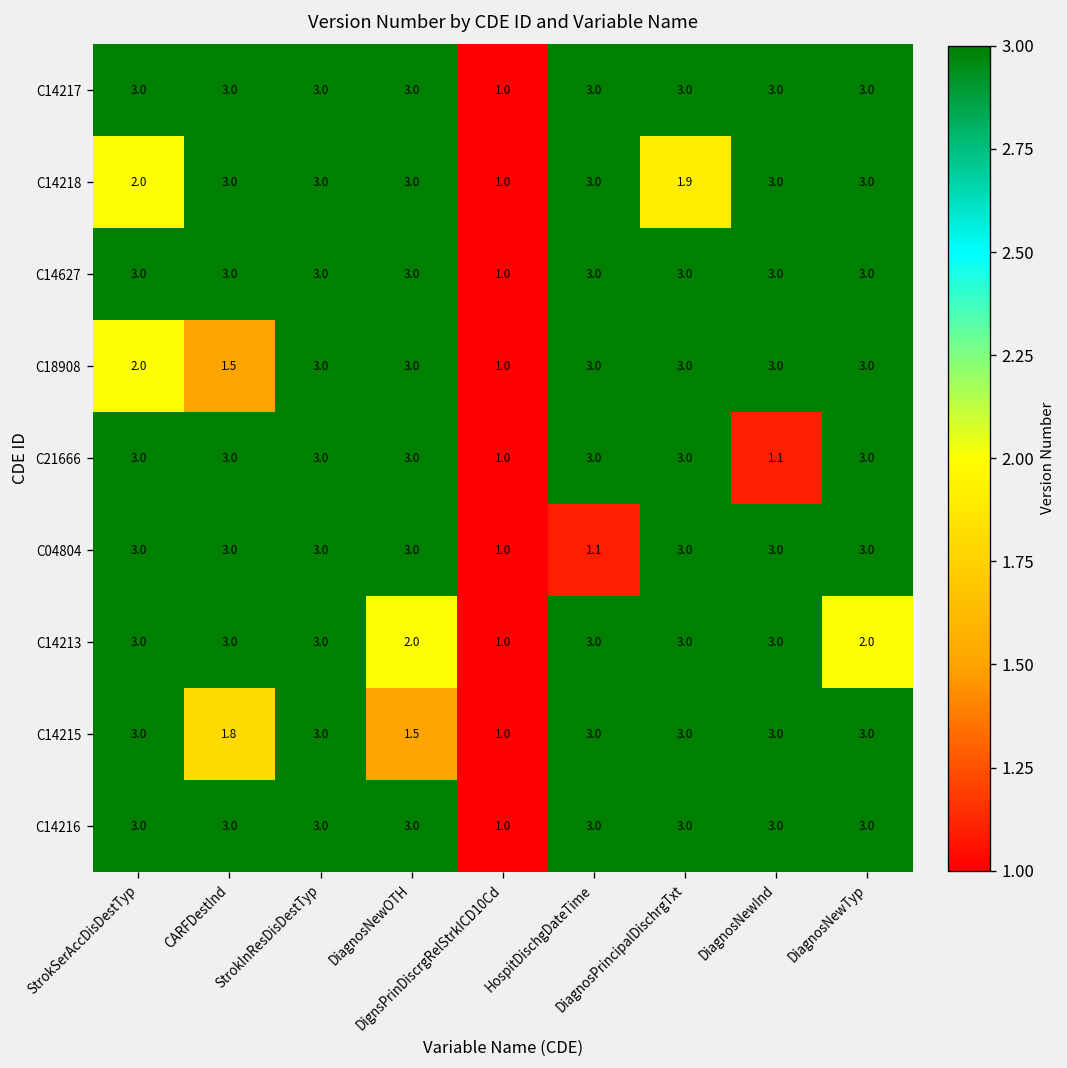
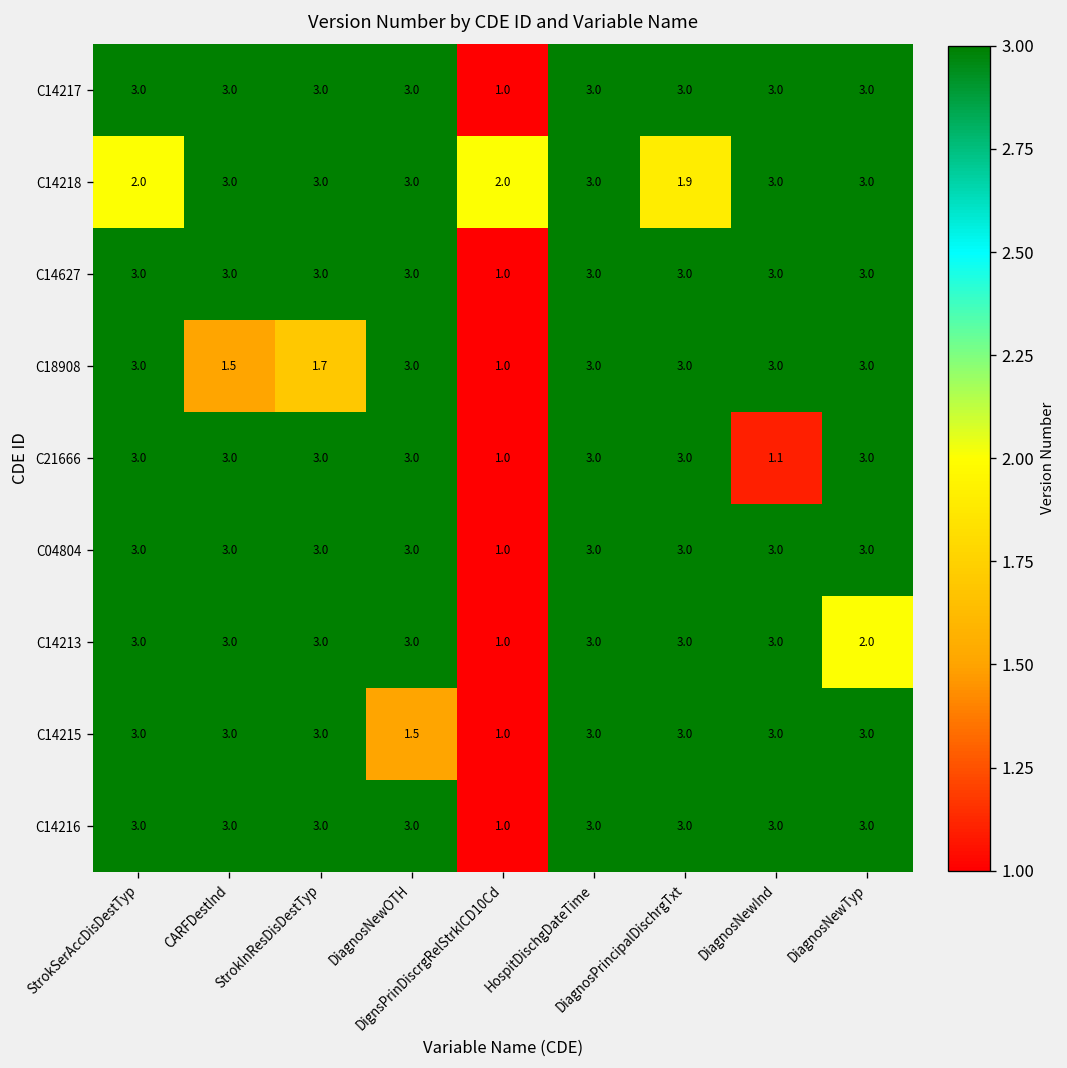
  {
    "C14217": {
      "StrokSerAccDisDestTyp": 3.0,
      "CARFDestInd": 3.0,
      "StrokInResDisDestTyp": 3.0,
      "DiagnosNewOTH": 3.0,
      "DignsPrinDiscrgRelStrkICD10Cd": 1.0,
      "HospitDischgDateTime": 3.0,
      "DiagnosPrincipalDischrgTxt": 3.0,
      "DiagnosNewInd": 3.0,
      "DiagnosNewTyp": 3.0
    },
    "C14218": {
      "StrokSerAccDisDestTyp": 2.0,
      "CARFDestInd": 3.0,
      "StrokInResDisDestTyp": 3.0,
      "DiagnosNewOTH": 3.0,
-     "DignsPrinDiscrgRelStrkICD10Cd": 1.0,
+     "DignsPrinDiscrgRelStrkICD10Cd": 2.0,
      "HospitDischgDateTime": 3.0,
      "DiagnosPrincipalDischrgTxt": 1.9,
      "DiagnosNewInd": 3.0,
      "DiagnosNewTyp": 3.0
    },
    "C14627": {
      "StrokSerAccDisDestTyp": 3.0,
      "CARFDestInd": 3.0,
      "StrokInResDisDestTyp": 3.0,
      "DiagnosNewOTH": 3.0,
      "DignsPrinDiscrgRelStrkICD10Cd": 1.0,
      "HospitDischgDateTime": 3.0,
      "DiagnosPrincipalDischrgTxt": 3.0,
      "DiagnosNewInd": 3.0,
      "DiagnosNewTyp": 3.0
    },
    "C18908": {
-     "StrokSerAccDisDestTyp": 2.0,
+     "StrokSerAccDisDestTyp": 3.0,
      "CARFDestInd": 1.5,
-     "StrokInResDisDestTyp": 3.0,
+     "StrokInResDisDestTyp": 1.7,
      "DiagnosNewOTH": 3.0,
      "DignsPrinDiscrgRelStrkICD10Cd": 1.0,
      "HospitDischgDateTime": 3.0,
      "DiagnosPrincipalDischrgTxt": 3.0,
      "DiagnosNewInd": 3.0,
      "DiagnosNewTyp": 3.0
    },
    "C21666": {
      "StrokSerAccDisDestTyp": 3.0,
      "CARFDestInd": 3.0,
      "StrokInResDisDestTyp": 3.0,
      "DiagnosNewOTH": 3.0,
      "DignsPrinDiscrgRelStrkICD10Cd": 1.0,
      "HospitDischgDateTime": 3.0,
      "DiagnosPrincipalDischrgTxt": 3.0,
      "DiagnosNewInd": 1.1,
      "DiagnosNewTyp": 3.0
    },
    "C04804": {
      "StrokSerAccDisDestTyp": 3.0,
      "CARFDestInd": 3.0,
      "StrokInResDisDestTyp": 3.0,
      "DiagnosNewOTH": 3.0,
      "DignsPrinDiscrgRelStrkICD10Cd": 1.0,
-     "HospitDischgDateTime": 1.1,
+     "HospitDischgDateTime": 3.0,
      "DiagnosPrincipalDischrgTxt": 3.0,
      "DiagnosNewInd": 3.0,
      "DiagnosNewTyp": 3.0
    },
    "C14213": {
      "StrokSerAccDisDestTyp": 3.0,
      "CARFDestInd": 3.0,
      "StrokInResDisDestTyp": 3.0,
-     "DiagnosNewOTH": 2.0,
+     "DiagnosNewOTH": 3.0,
      "DignsPrinDiscrgRelStrkICD10Cd": 1.0,
      "HospitDischgDateTime": 3.0,
      "DiagnosPrincipalDischrgTxt": 3.0,
      "DiagnosNewInd": 3.0,
      "DiagnosNewTyp": 2.0
    },
    "C14215": {
      "StrokSerAccDisDestTyp": 3.0,
-     "CARFDestInd": 1.8,
+     "CARFDestInd": 3.0,
      "StrokInResDisDestTyp": 3.0,
      "DiagnosNewOTH": 1.5,
      "DignsPrinDiscrgRelStrkICD10Cd": 1.0,
      "HospitDischgDateTime": 3.0,
      "DiagnosPrincipalDischrgTxt": 3.0,
      "DiagnosNewInd": 3.0,
      "DiagnosNewTyp": 3.0
    },
    "C14216": {
      "StrokSerAccDisDestTyp": 3.0,
      "CARFDestInd": 3.0,
      "StrokInResDisDestTyp": 3.0,
      "DiagnosNewOTH": 3.0,
      "DignsPrinDiscrgRelStrkICD10Cd": 1.0,
      "HospitDischgDateTime": 3.0,
      "DiagnosPrincipalDischrgTxt": 3.0,
      "DiagnosNewInd": 3.0,
      "DiagnosNewTyp": 3.0
    }
  }
